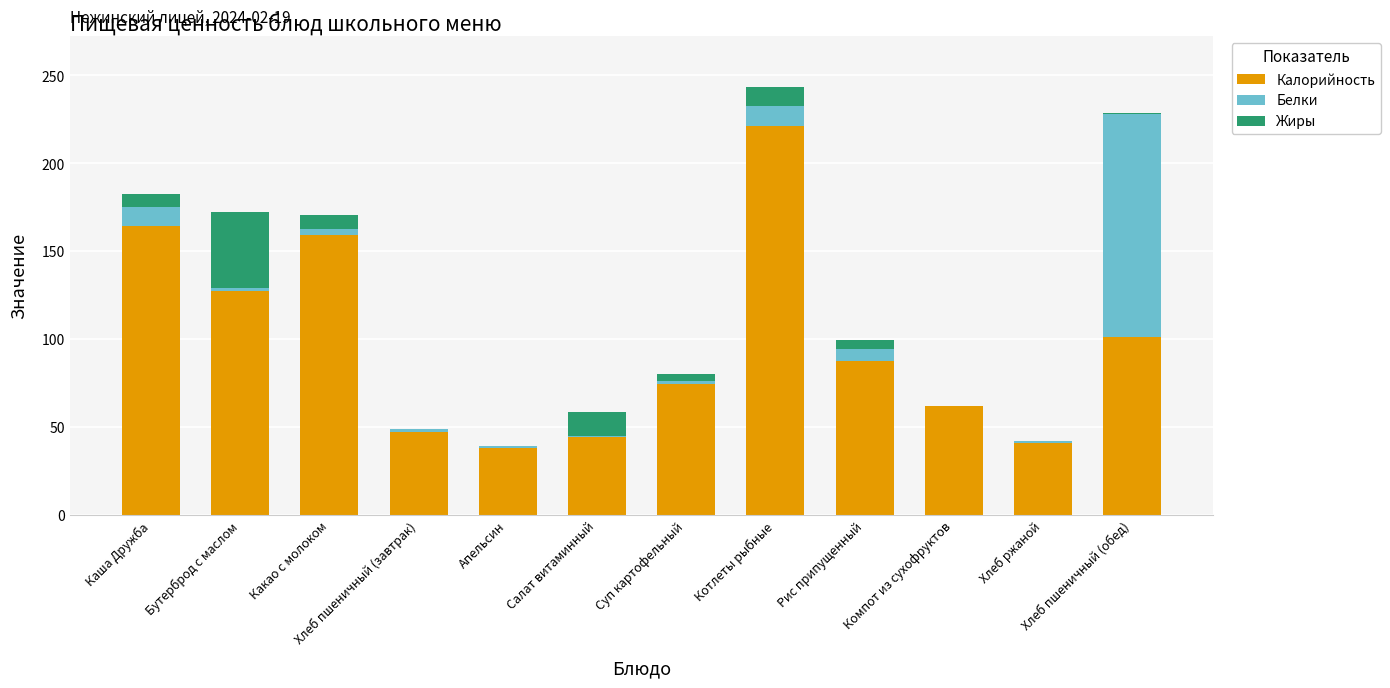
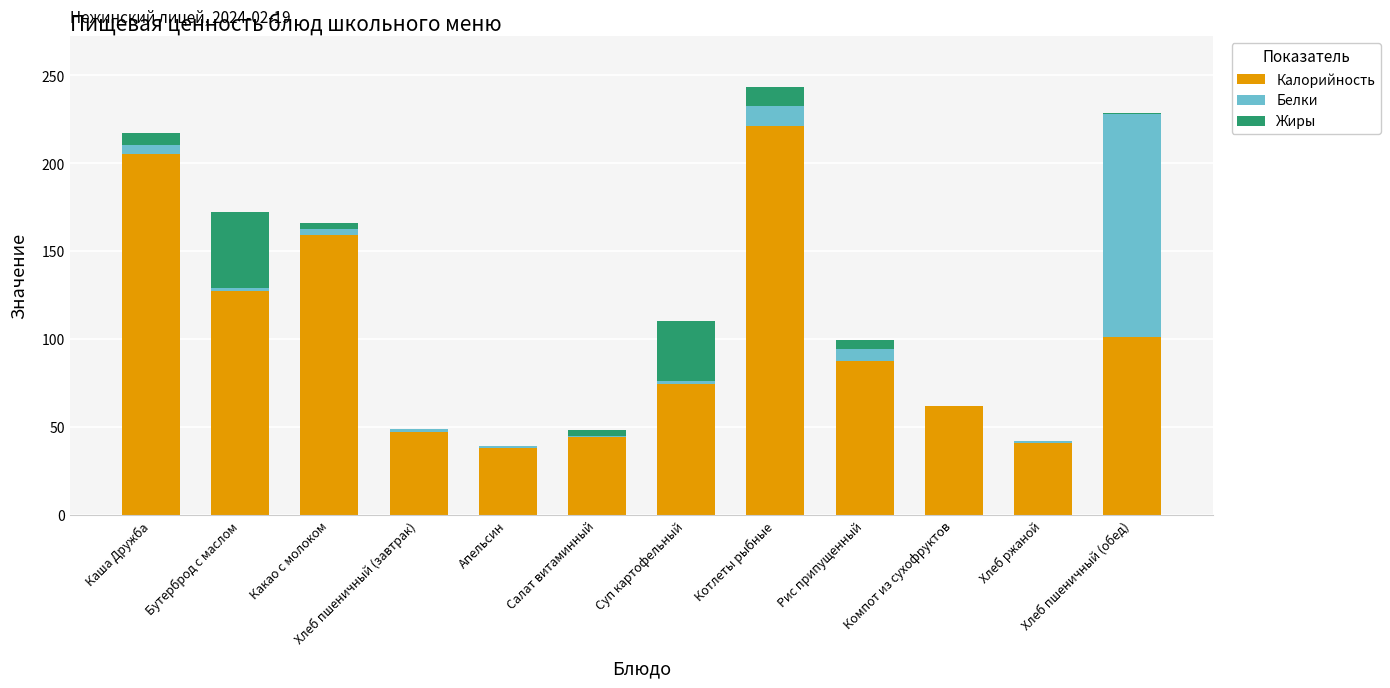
  {
    "Калорийность": {
-     "Каша Дружба": 164,
+     "Каша Дружба": 205,
      "Бутерброд с маслом": 127,
      "Какао с молоком": 159,
      "Хлеб пшеничный (завтрак)": 47,
      "Апельсин": 38,
      "Салат витаминный": 44,
      "Суп картофельный": 75,
      "Котлеты рыбные": 221,
      "Рис припущенный": 88,
      "Компот из сухофруктов": 62,
      "Хлеб ржаной": 41,
      "Хлеб пшеничный (обед)": 101
    },
    "Белки": {
-     "Каша Дружба": 11,
+     "Каша Дружба": 5,
      "Бутерброд с маслом": 2,
      "Какао с молоком": 4,
      "Хлеб пшеничный (завтрак)": 2,
      "Котлеты рыбные": 12,
      "Рис припущенный": 7,
      "Компот из сухофруктов": 0,
      "Хлеб пшеничный (обед)": 127
    },
    "Жиры": {
      "Каша Дружба": 7,
      "Бутерброд с маслом": 43,
-     "Какао с молоком": 8,
-     "Салат витаминный": 14,
-     "Суп картофельный": 4,
+     "Какао с молоком": 3,
+     "Салат витаминный": 4,
+     "Суп картофельный": 34,
      "Котлеты рыбные": 11,
      "Рис припущенный": 5,
      "Компот из сухофруктов": 0
    }
  }
